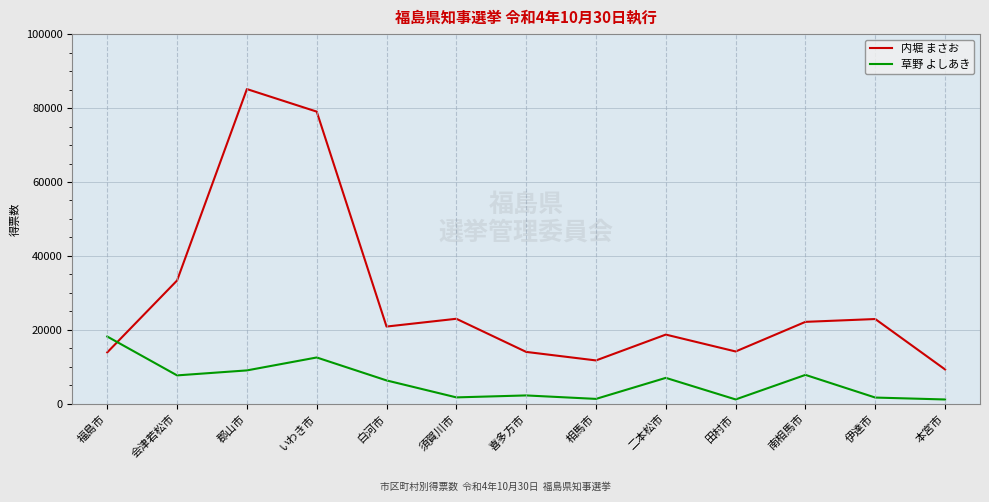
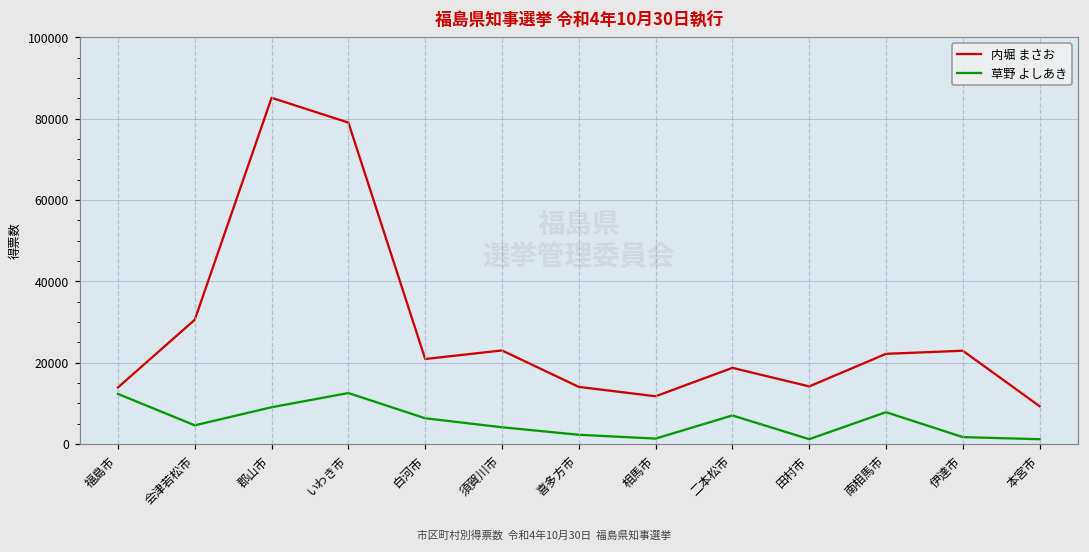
  {
    "内堀 まさお": {
      "福島市": 14000,
-     "会津若松市": 33000,
+     "会津若松市": 31000,
      "郡山市": 85000,
      "いわき市": 79000,
      "白河市": 21000,
      "須賀川市": 23000,
      "喜多方市": 14000,
      "相馬市": 12000,
      "二本松市": 19000,
      "田村市": 14000,
      "南相馬市": 22000,
      "伊達市": 23000,
      "本宮市": 9000
    },
    "草野 よしあき": {
-     "福島市": 18000,
-     "会津若松市": 8000,
+     "福島市": 12000,
+     "会津若松市": 5000,
      "郡山市": 9000,
      "いわき市": 13000,
      "白河市": 6000,
-     "須賀川市": 2000,
+     "須賀川市": 4000,
      "喜多方市": 2000,
      "相馬市": 1000,
      "二本松市": 7000,
      "田村市": 1000,
      "南相馬市": 8000,
      "伊達市": 2000,
      "本宮市": 1000
    }
  }
